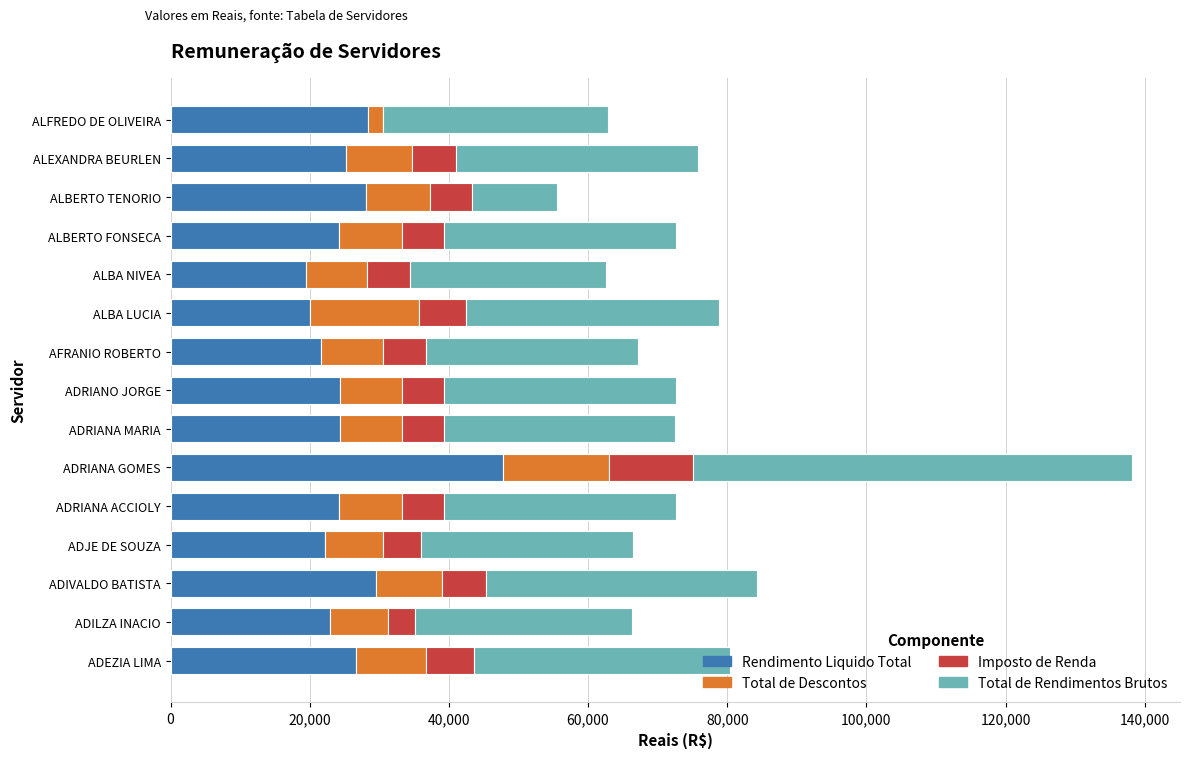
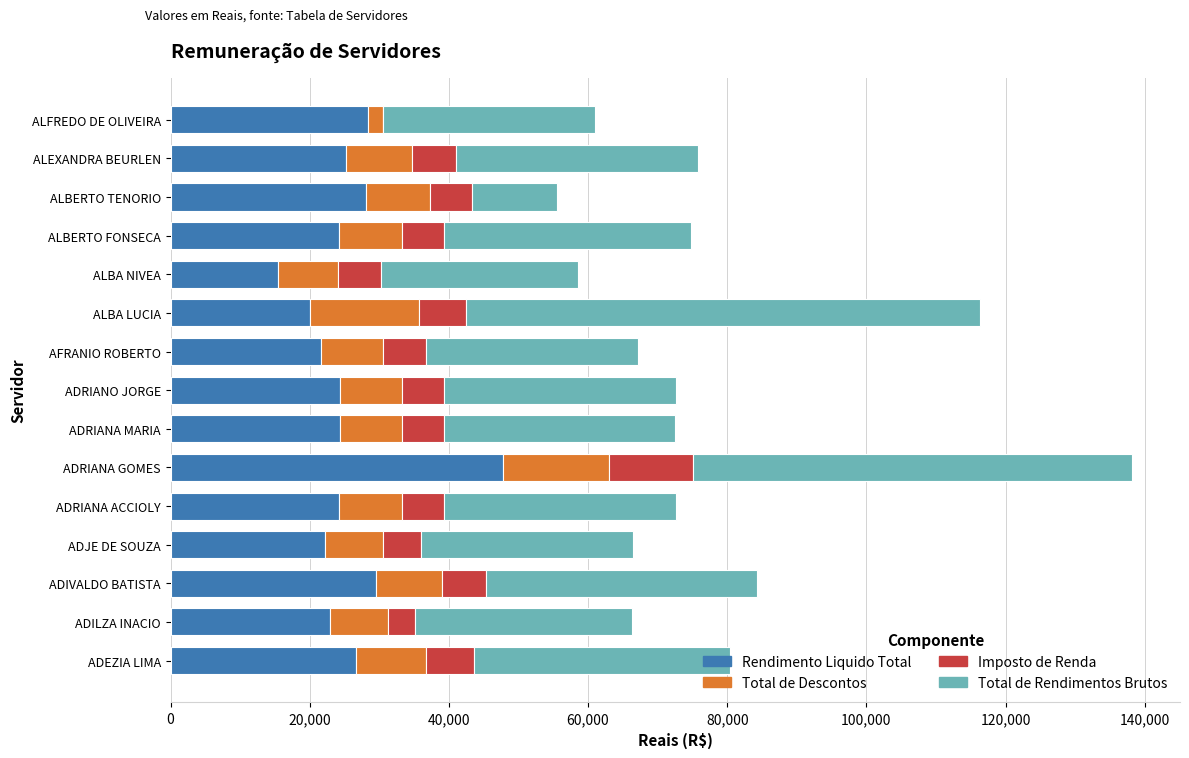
  {
    "Rendimento Liquido Total": {
      "ALFREDO DE OLIVEIRA": "28,000",
      "ALEXANDRA BEURLEN": "25,000",
      "ALBERTO TENORIO": "28,000",
      "ALBERTO FONSECA": "24,000",
-     "ALBA NIVEA": "20,000",
+     "ALBA NIVEA": "15,000",
      "ALBA LUCIA": "20,000",
      "AFRANIO ROBERTO": "22,000",
      "ADRIANO JORGE": "24,000",
      "ADRIANA MARIA": "24,000",
      "ADRIANA GOMES": "48,000",
      "ADRIANA ACCIOLY": "24,000",
      "ADJE DE SOUZA": "22,000",
      "ADIVALDO BATISTA": "30,000",
      "ADILZA INACIO": "23,000",
      "ADEZIA LIMA": "27,000"
    },
    "Total de Descontos": {
      "ALFREDO DE OLIVEIRA": "2,000",
      "ALEXANDRA BEURLEN": "9,000",
      "ALBERTO TENORIO": "9,000",
      "ALBERTO FONSECA": "9,000",
      "ALBA NIVEA": "9,000",
      "ALBA LUCIA": "16,000",
      "AFRANIO ROBERTO": "9,000",
      "ADRIANO JORGE": "9,000",
      "ADRIANA MARIA": "9,000",
      "ADRIANA GOMES": "15,000",
      "ADRIANA ACCIOLY": "9,000",
      "ADJE DE SOUZA": "8,000",
      "ADIVALDO BATISTA": "9,000",
      "ADILZA INACIO": "8,000",
      "ADEZIA LIMA": "10,000"
    },
    "Imposto de Renda": {
      "ALFREDO DE OLIVEIRA": "0",
      "ALEXANDRA BEURLEN": "6,000",
      "ALBERTO TENORIO": "6,000",
      "ALBERTO FONSECA": "6,000",
      "ALBA NIVEA": "6,000",
      "ALBA LUCIA": "7,000",
      "AFRANIO ROBERTO": "6,000",
      "ADRIANO JORGE": "6,000",
      "ADRIANA MARIA": "6,000",
      "ADRIANA GOMES": "12,000",
      "ADRIANA ACCIOLY": "6,000",
      "ADJE DE SOUZA": "5,000",
      "ADIVALDO BATISTA": "6,000",
      "ADILZA INACIO": "4,000",
      "ADEZIA LIMA": "7,000"
    },
    "Total de Rendimentos Brutos": {
-     "ALFREDO DE OLIVEIRA": "32,000",
+     "ALFREDO DE OLIVEIRA": "30,000",
      "ALEXANDRA BEURLEN": "35,000",
      "ALBERTO TENORIO": "12,000",
-     "ALBERTO FONSECA": "33,000",
+     "ALBERTO FONSECA": "36,000",
      "ALBA NIVEA": "28,000",
-     "ALBA LUCIA": "36,000",
+     "ALBA LUCIA": "74,000",
      "AFRANIO ROBERTO": "30,000",
      "ADRIANO JORGE": "33,000",
      "ADRIANA MARIA": "33,000",
      "ADRIANA GOMES": "63,000",
      "ADRIANA ACCIOLY": "33,000",
      "ADJE DE SOUZA": "30,000",
      "ADIVALDO BATISTA": "39,000",
      "ADILZA INACIO": "31,000",
      "ADEZIA LIMA": "37,000"
    }
  }
